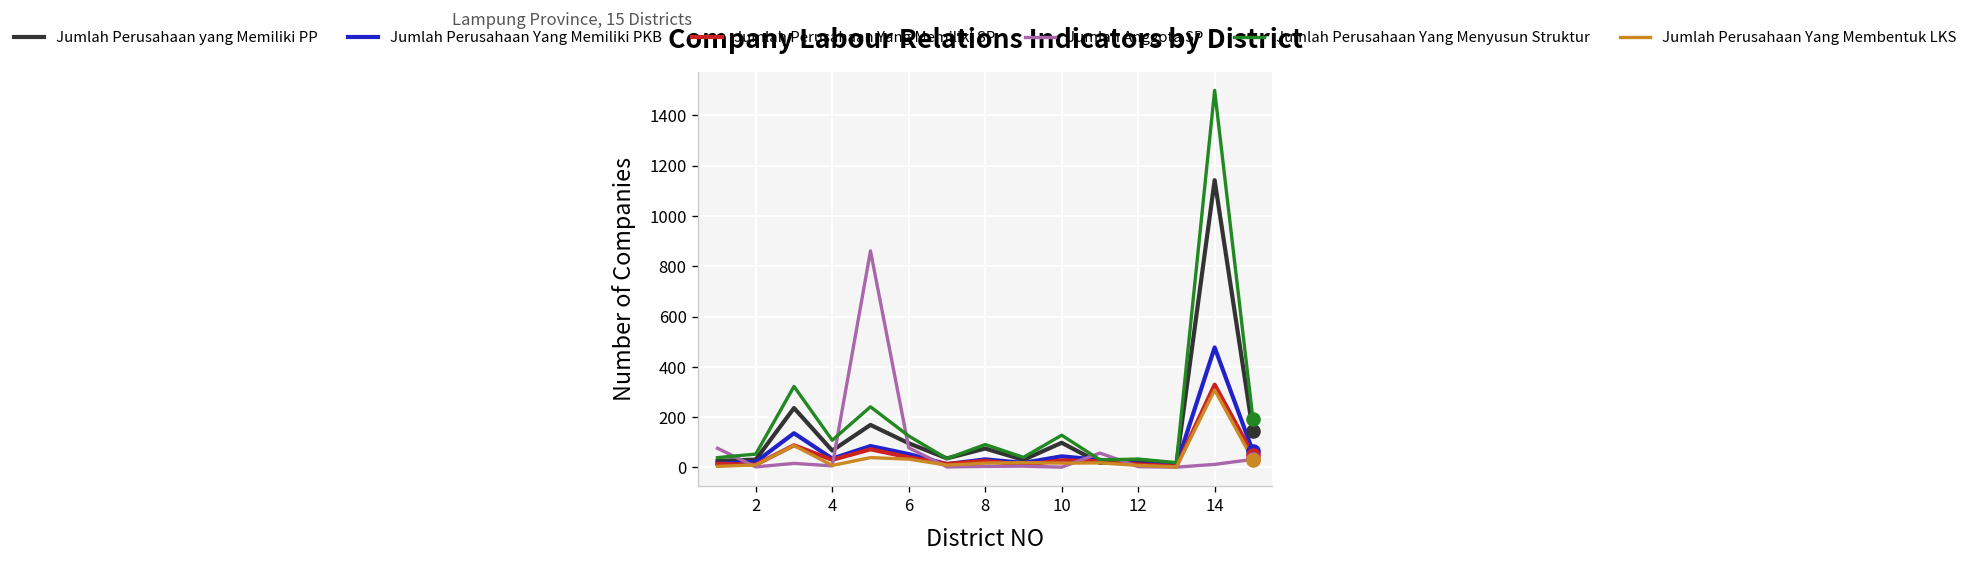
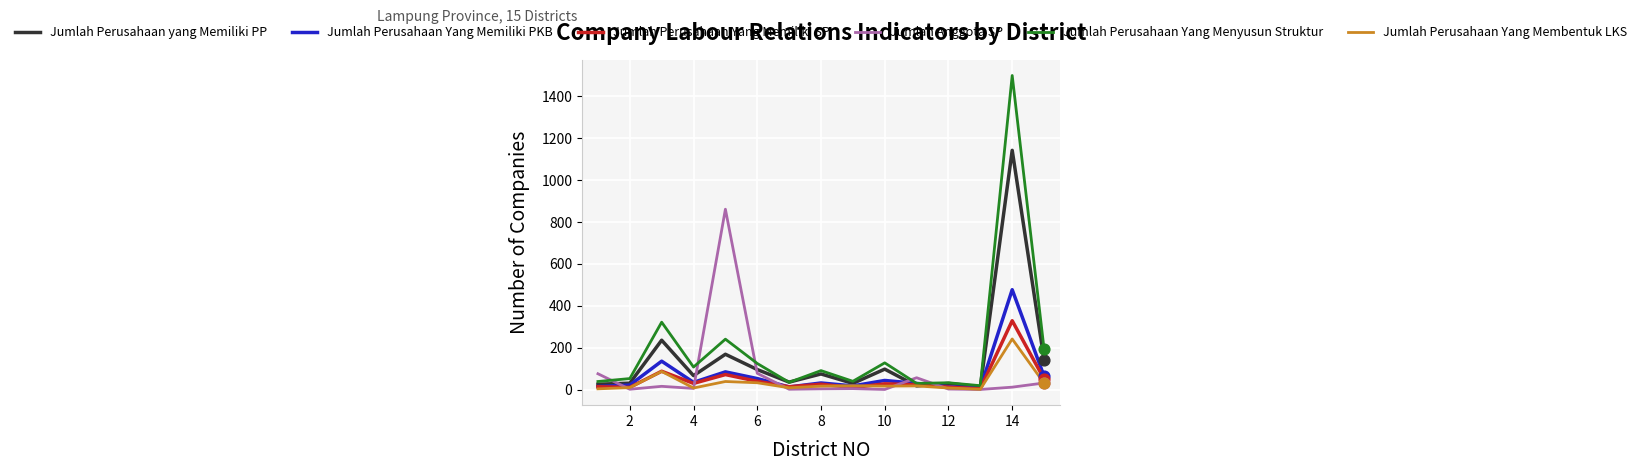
  {
    "Jumlah Perusahaan Yang Membentuk LKS": {
-     "14": 310
+     "14": 240
    }
  }
